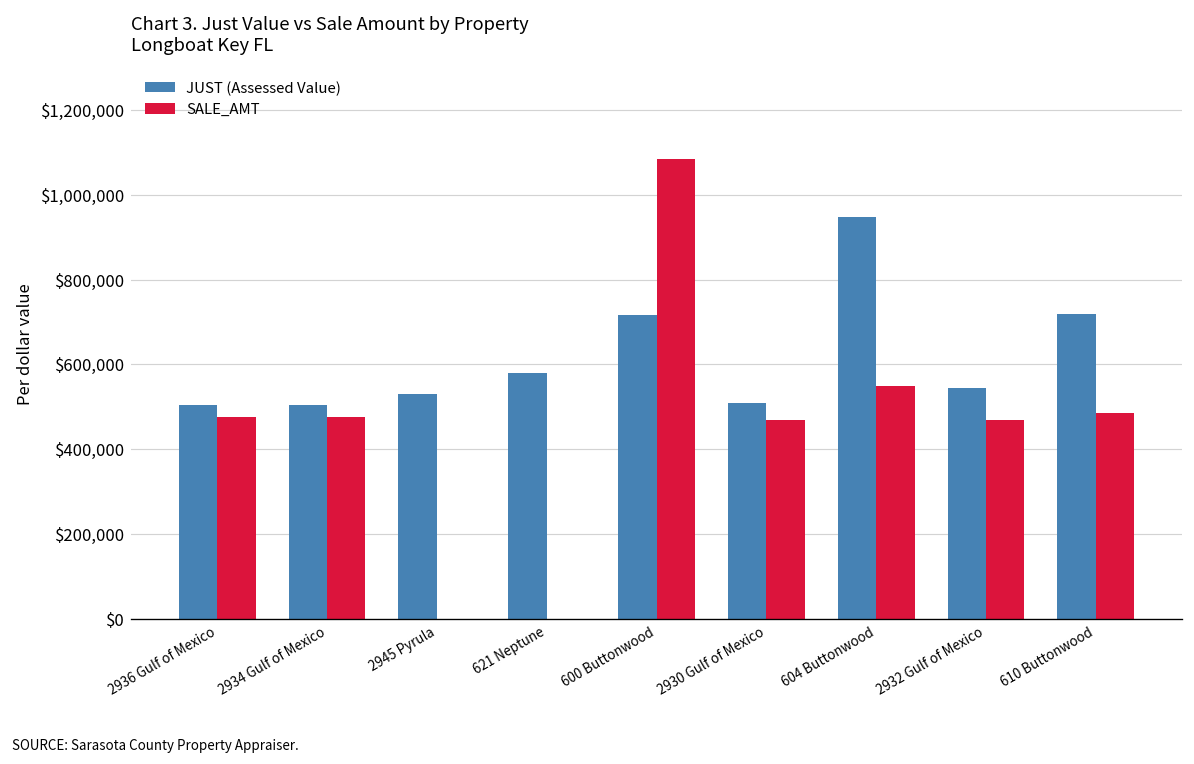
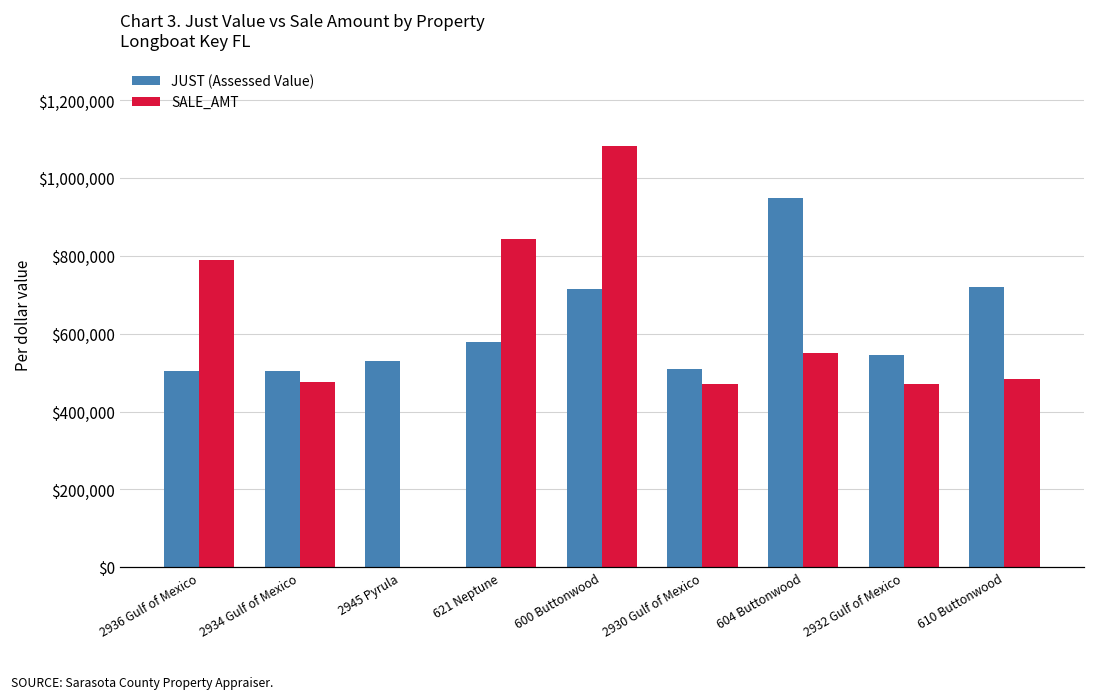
  {
    "JUST (Assessed Value)": {
      "2936 Gulf of Mexico": "$500,000",
      "2934 Gulf of Mexico": "$510,000",
      "2945 Pyrula": "$530,000",
      "621 Neptune": "$580,000",
      "600 Buttonwood": "$720,000",
      "2930 Gulf of Mexico": "$510,000",
      "604 Buttonwood": "$950,000",
      "2932 Gulf of Mexico": "$540,000",
      "610 Buttonwood": "$720,000"
    },
    "SALE_AMT": {
-     "2936 Gulf of Mexico": "$480,000",
+     "2936 Gulf of Mexico": "$790,000",
      "2934 Gulf of Mexico": "$480,000",
-     "621 Neptune": "$0",
+     "621 Neptune": "$840,000",
      "600 Buttonwood": "$1,080,000",
      "2930 Gulf of Mexico": "$470,000",
      "604 Buttonwood": "$550,000",
      "2932 Gulf of Mexico": "$470,000",
      "610 Buttonwood": "$490,000"
    }
  }
